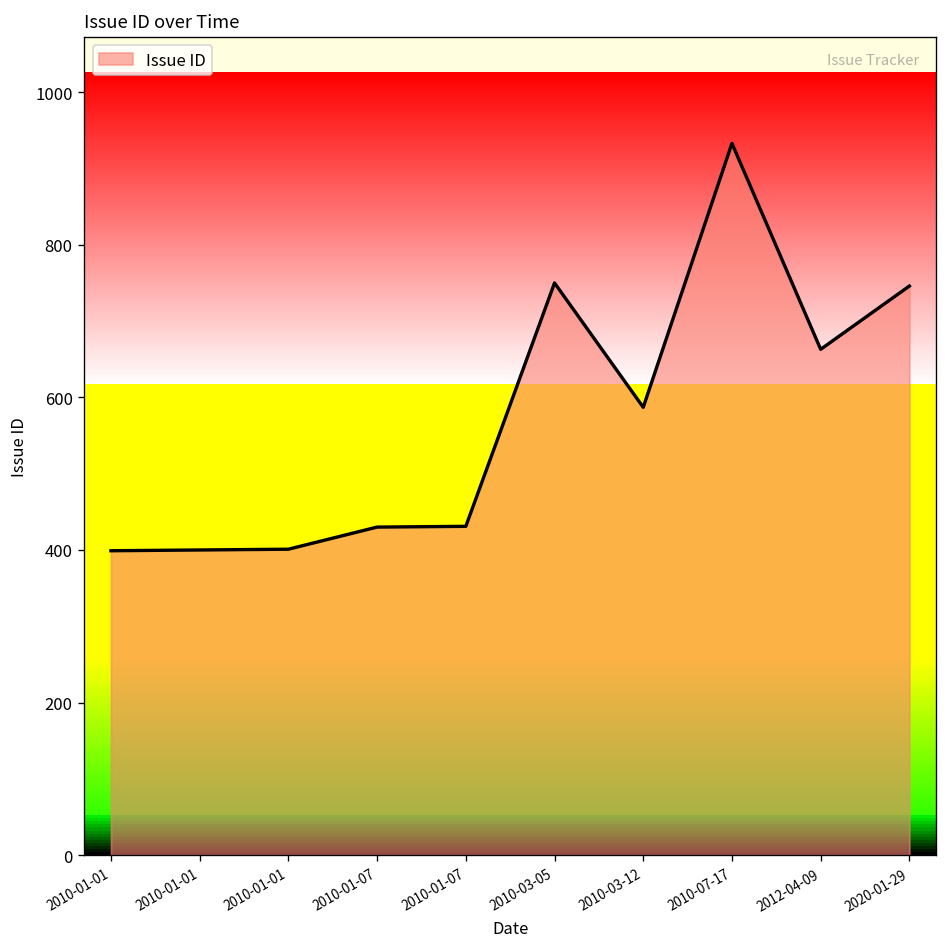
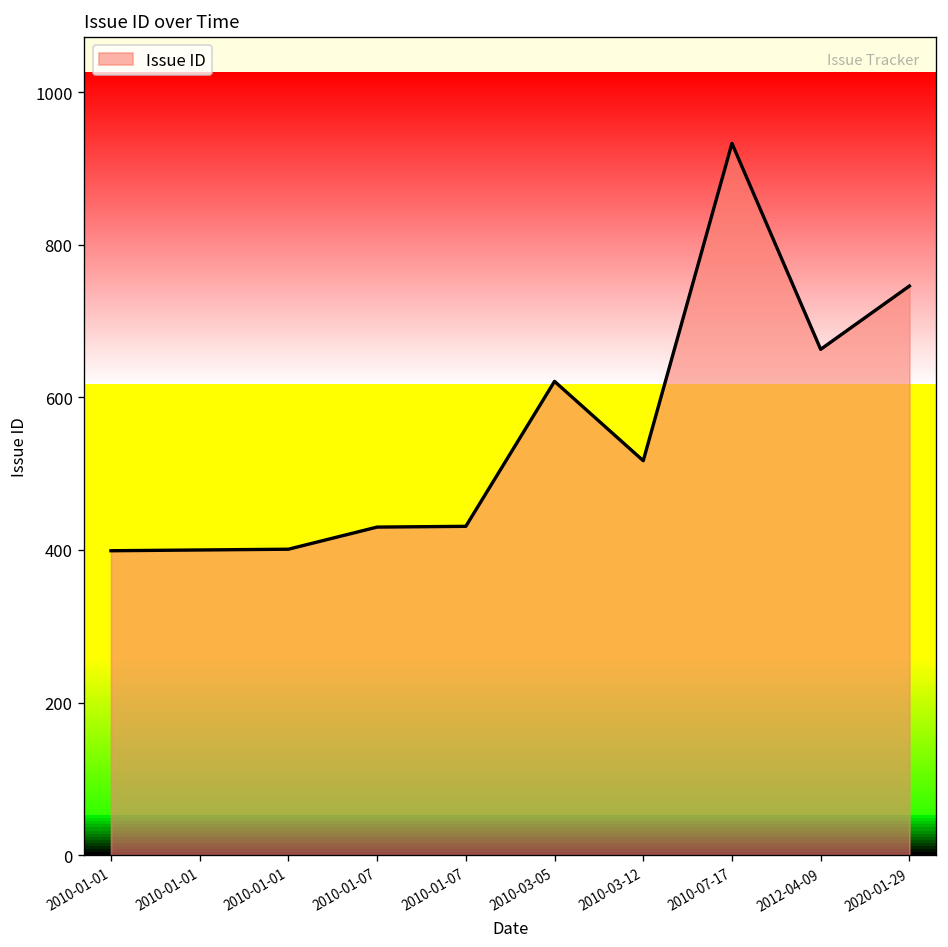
  {
-   "2010-03-05": 750,
-   "2010-03-12": 590,
+   "2010-03-05": 620,
+   "2010-03-12": 520,
    "2010-07-17": 930,
    "2012-04-09": 660,
    "2020-01-29": 750
  }
